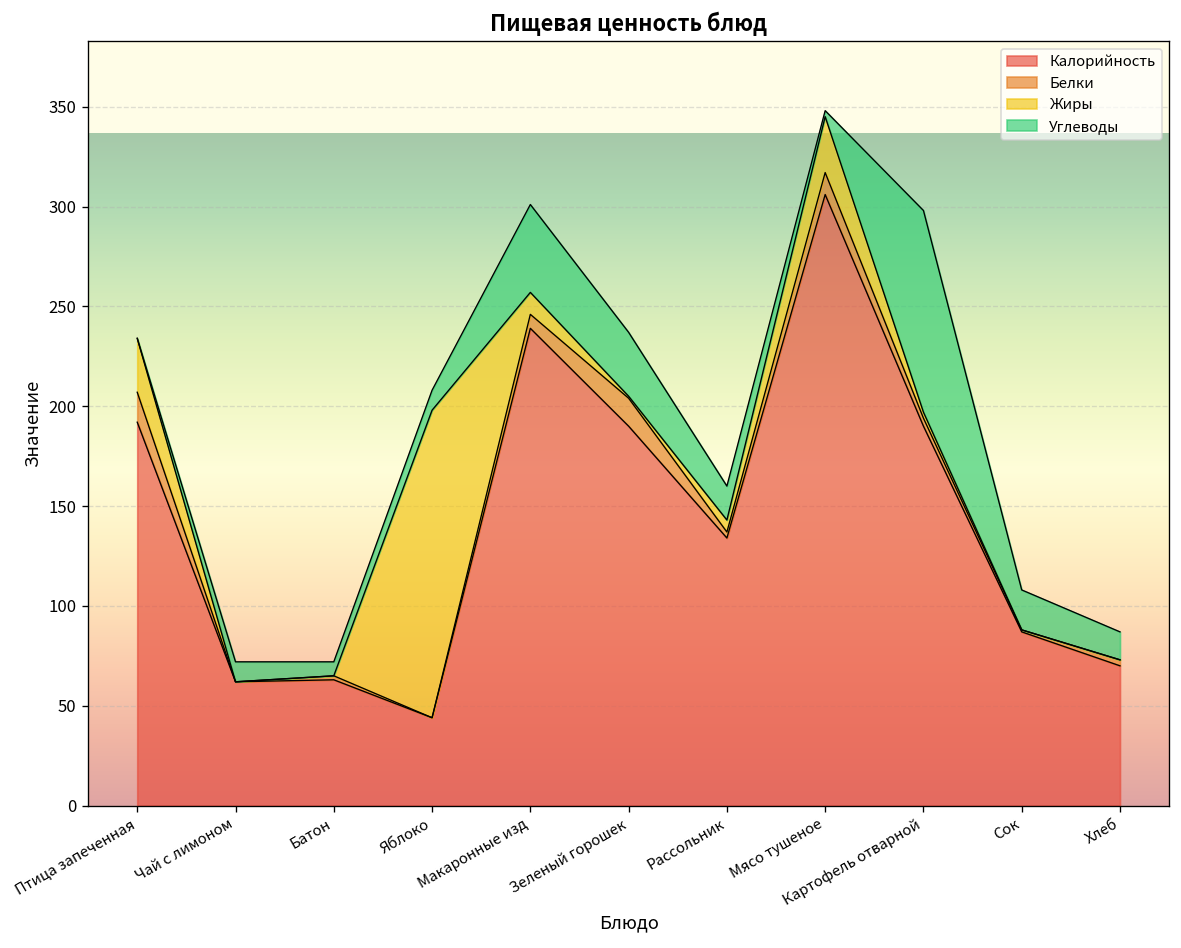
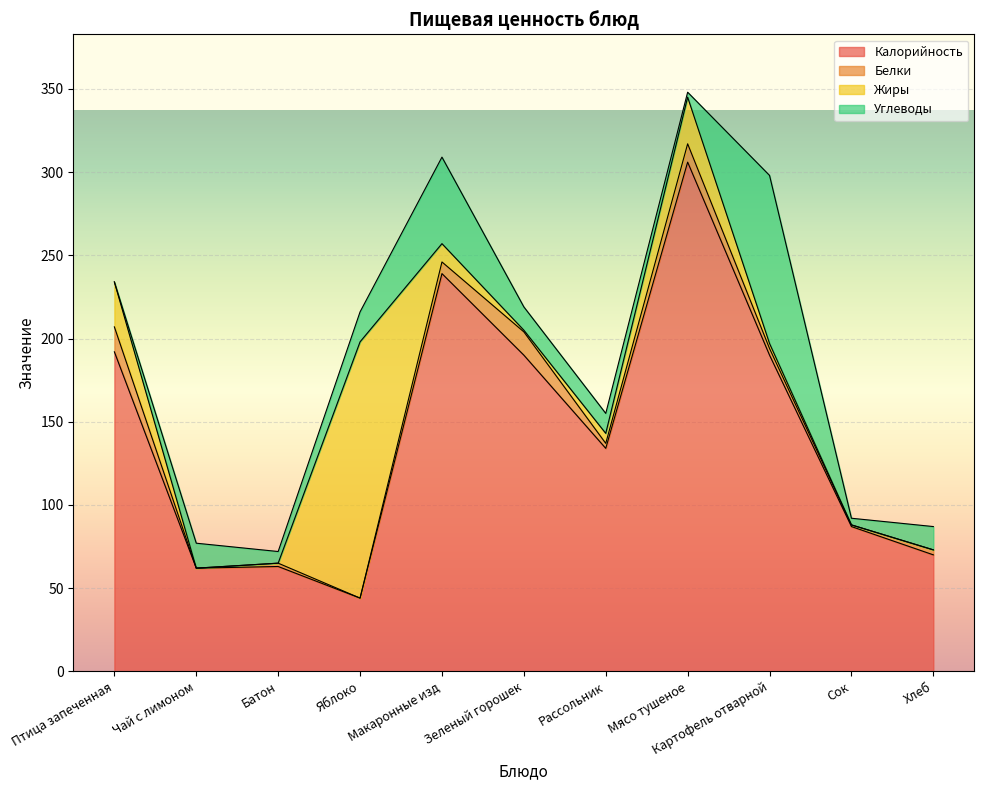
  {
    "Жиры": {
      "Яблоко": 154,
      "Макаронные изд": 11,
      "Рассольник": 6,
      "Мясо тушеное": 28,
      "Картофель отварной": 3
    },
    "Углеводы": {
-     "Чай с лимоном": 10,
+     "Чай с лимоном": 15,
      "Батон": 7,
-     "Яблоко": 10,
-     "Макаронные изд": 44,
-     "Зеленый горошек": 32,
-     "Рассольник": 17,
+     "Яблоко": 18,
+     "Макаронные изд": 52,
+     "Зеленый горошек": 14,
+     "Рассольник": 12,
      "Мясо тушеное": 3,
      "Картофель отварной": 101,
-     "Сок": 20,
+     "Сок": 4,
      "Хлеб": 14
    }
  }
